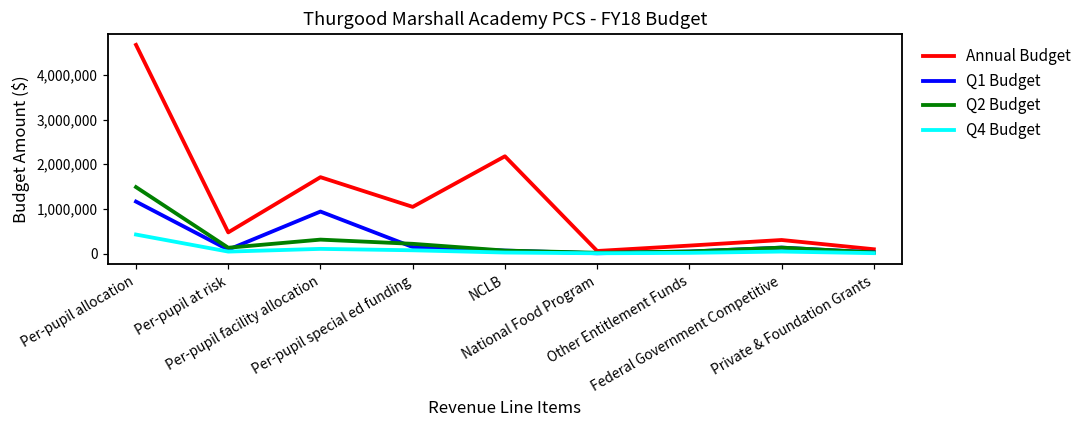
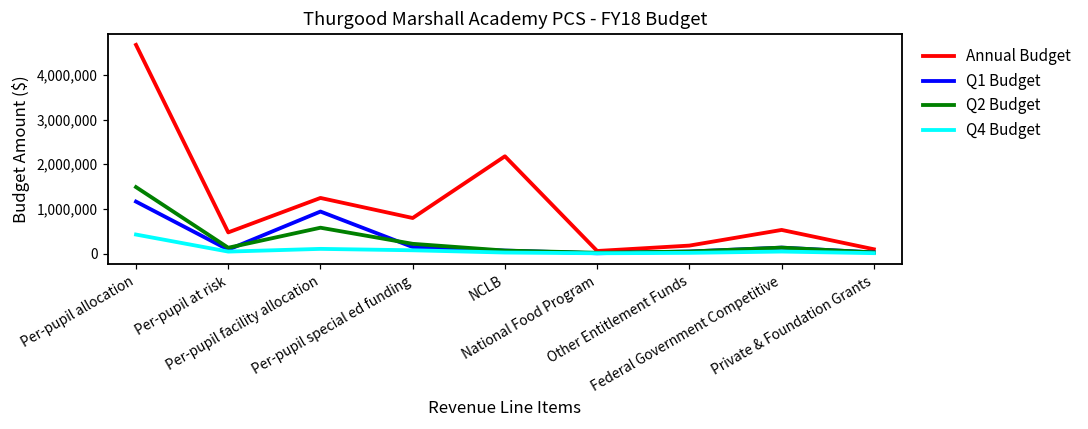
  {
    "Annual Budget": {
      "Per-pupil allocation": "4,700,000",
      "Per-pupil at risk": "500,000",
-     "Per-pupil facility allocation": "1,700,000",
-     "Per-pupil special ed funding": "1,000,000",
+     "Per-pupil facility allocation": "1,200,000",
+     "Per-pupil special ed funding": "800,000",
      "NCLB": "2,200,000",
      "Other Entitlement Funds": "200,000",
-     "Federal Government Competitive": "300,000",
+     "Federal Government Competitive": "500,000",
      "Private & Foundation Grants": "100,000"
    },
    "Q1 Budget": {
      "Per-pupil allocation": "1,200,000",
      "Per-pupil facility allocation": "900,000",
      "Per-pupil special ed funding": "100,000"
    },
    "Q2 Budget": {
      "Per-pupil allocation": "1,500,000",
-     "Per-pupil facility allocation": "300,000",
+     "Per-pupil facility allocation": "600,000",
      "Per-pupil special ed funding": "200,000"
    },
    "Q4 Budget": {
      "Per-pupil allocation": "400,000",
      "Per-pupil facility allocation": "100,000",
      "Per-pupil special ed funding": "100,000",
      "Federal Government Competitive": "0"
    }
  }
